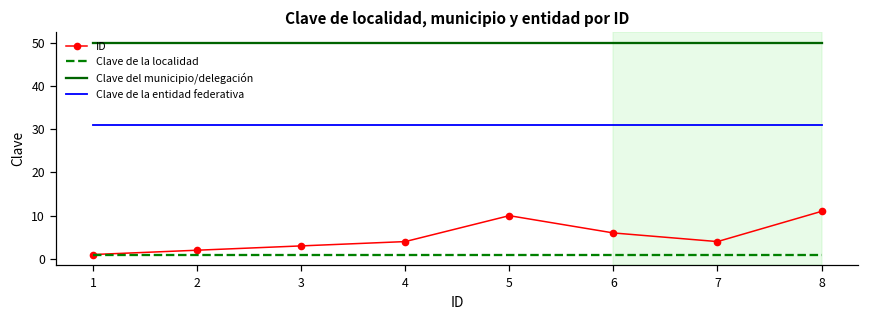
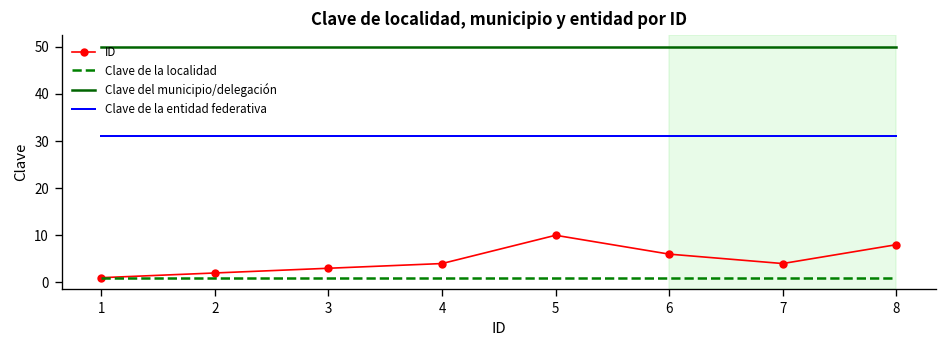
  {
    "ID": {
      "2": 2,
      "3": 3,
      "4": 4,
      "5": 10,
      "6": 6,
      "7": 4,
-     "8": 11
+     "8": 8
    },
    "Clave de la entidad federativa": {
      "1": 31,
      "2": 31,
      "3": 31,
      "4": 31,
      "5": 31,
      "6": 31,
      "7": 31,
      "8": 31
    }
  }
